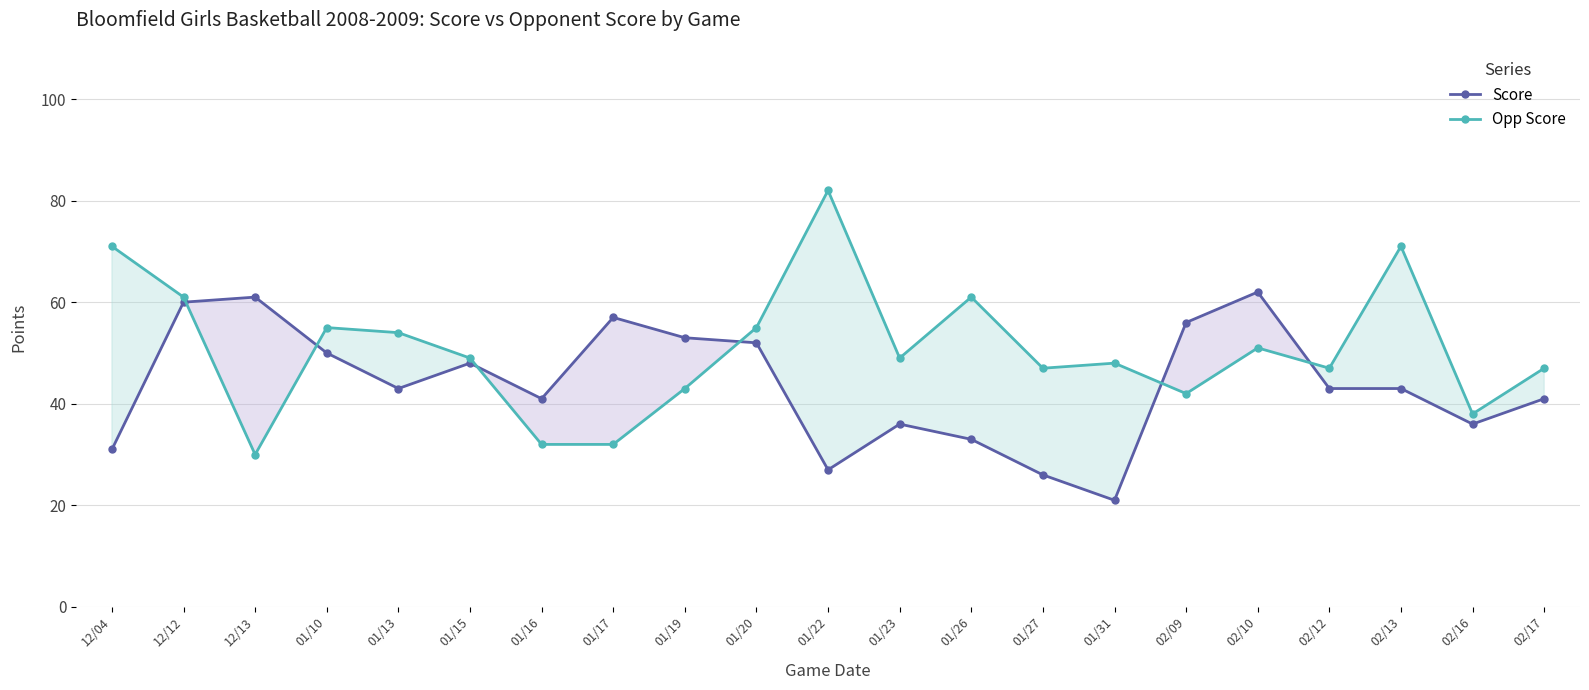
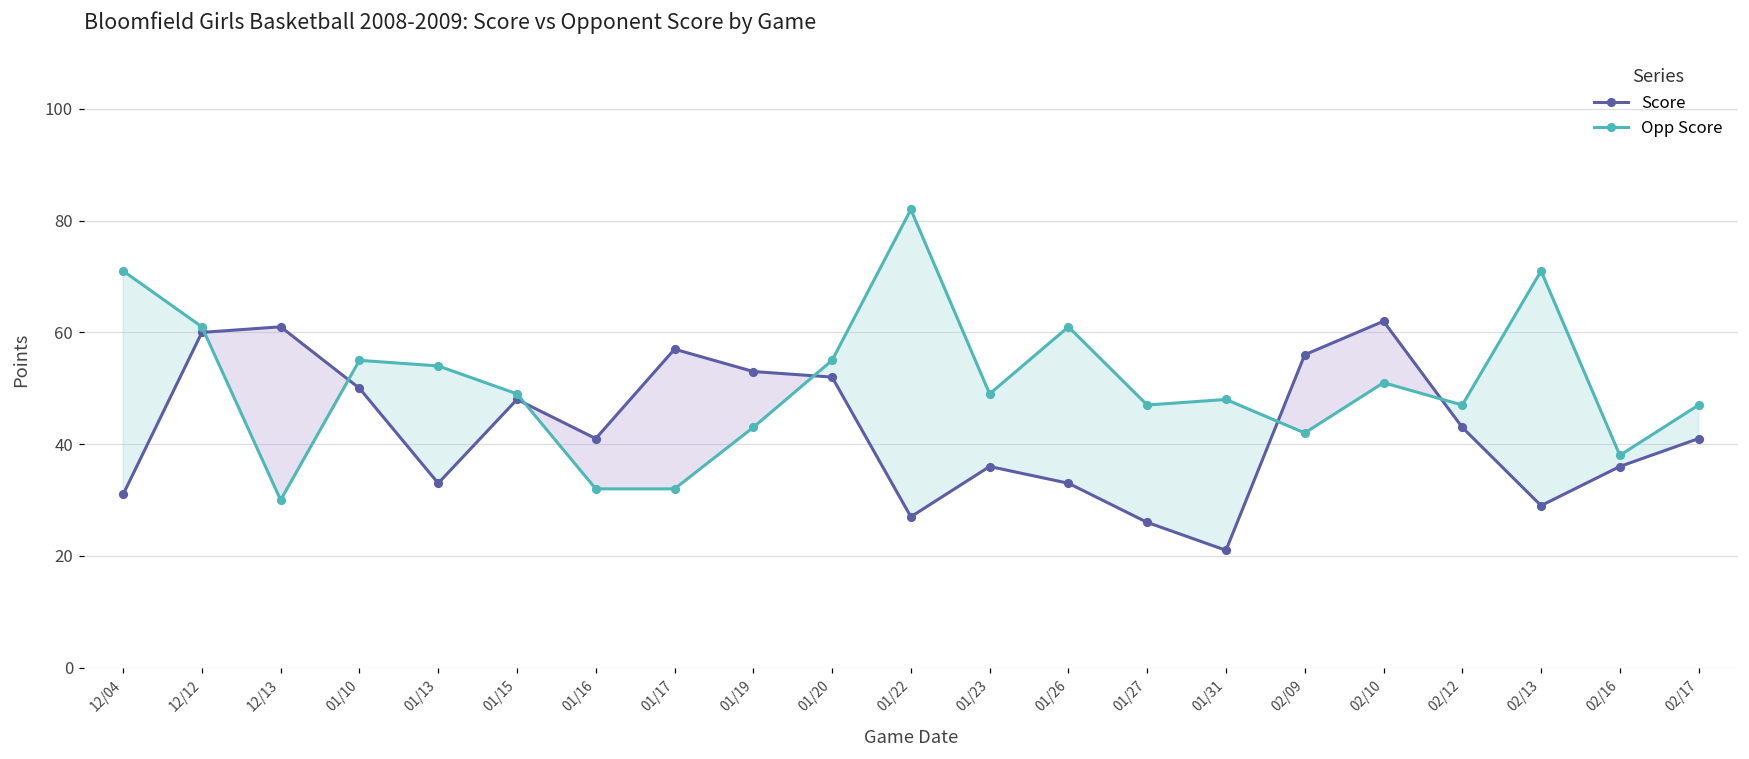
  {
    "Score": {
      "12/04": 31,
      "12/12": 60,
      "12/13": 61,
      "01/10": 50,
-     "01/13": 43,
+     "01/13": 33,
      "01/15": 48,
      "01/16": 41,
      "01/17": 57,
      "01/19": 53,
      "01/20": 52,
      "01/22": 27,
      "01/23": 36,
      "01/26": 33,
      "01/27": 26,
      "01/31": 21,
      "02/09": 56,
      "02/10": 62,
      "02/12": 43,
-     "02/13": 43,
+     "02/13": 29,
      "02/16": 36,
      "02/17": 41
    },
    "Opp Score": {
      "12/04": 71,
      "12/12": 61,
      "12/13": 30,
      "01/10": 55,
      "01/13": 54,
      "01/15": 49,
      "01/16": 32,
      "01/17": 32,
      "01/19": 43,
      "01/20": 55,
      "01/22": 82,
      "01/23": 49,
      "01/26": 61,
      "01/27": 47,
      "01/31": 48,
      "02/09": 42,
      "02/10": 51,
      "02/12": 47,
      "02/13": 71,
      "02/16": 38,
      "02/17": 47
    }
  }
